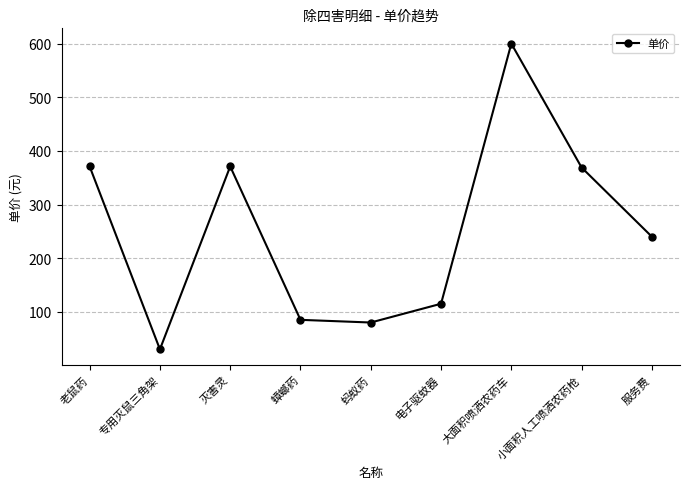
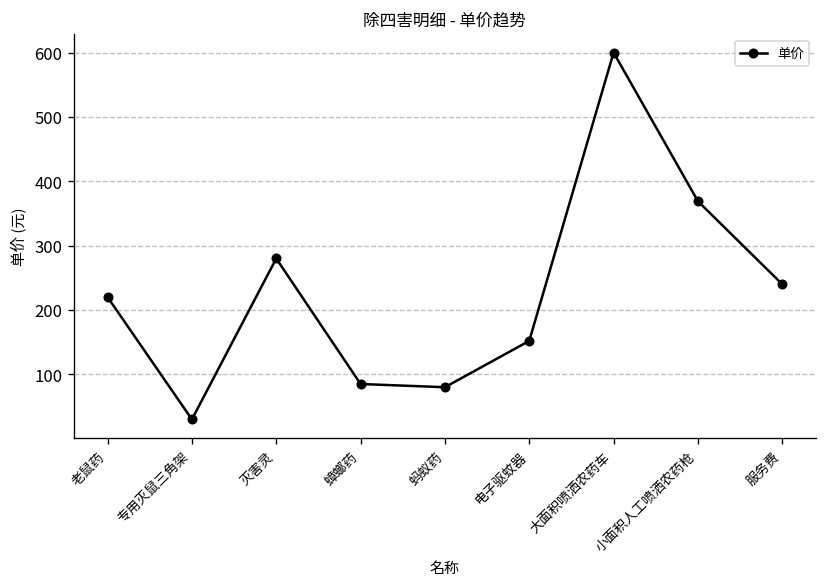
  {
-   "老鼠药": 370,
+   "老鼠药": 220,
    "专用灭鼠三角架": 30,
-   "灭害灵": 370,
+   "灭害灵": 280,
    "蟑螂药": 90,
    "蚂蚁药": 80,
-   "电子驱蚊器": 120,
+   "电子驱蚊器": 150,
    "大面积喷洒农药车": 600,
    "小面积人工喷洒农药枪": 370,
    "服务费": 240
  }
